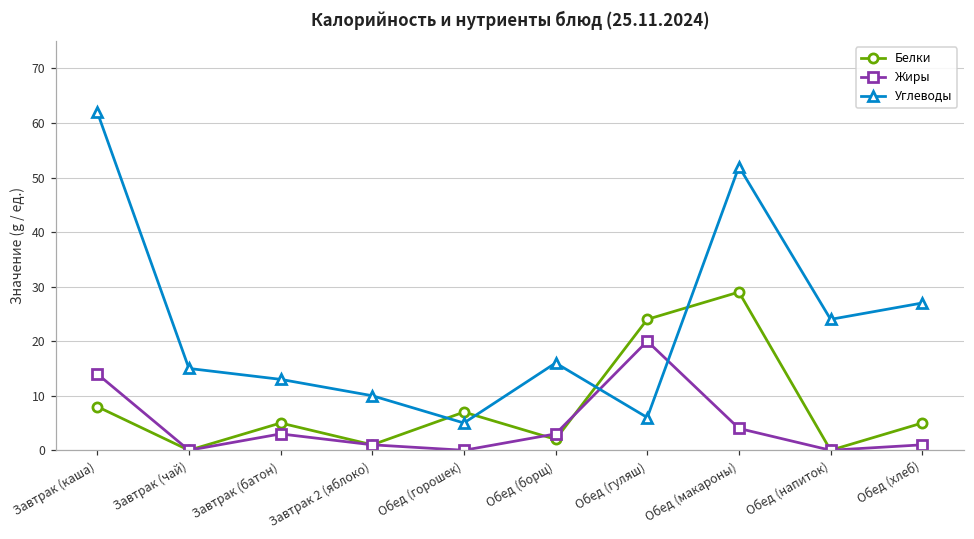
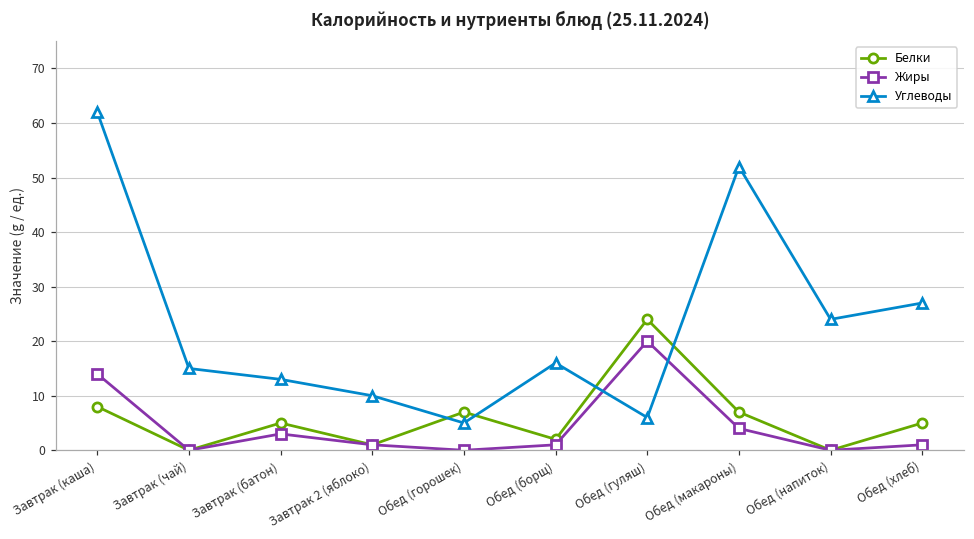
  {
    "Белки": {
      "Завтрак (каша)": 8,
      "Завтрак (батон)": 5,
      "Обед (горошек)": 7,
      "Обед (борщ)": 2,
      "Обед (гуляш)": 24,
-     "Обед (макароны)": 29,
+     "Обед (макароны)": 7,
      "Обед (хлеб)": 5
    },
    "Жиры": {
      "Завтрак (каша)": 14,
      "Завтрак (батон)": 3,
      "Обед (горошек)": 0,
-     "Обед (борщ)": 3,
+     "Обед (борщ)": 1,
      "Обед (гуляш)": 20,
      "Обед (макароны)": 4,
      "Обед (хлеб)": 1
    },
    "Углеводы": {
      "Завтрак (каша)": 62,
      "Завтрак (чай)": 15,
      "Завтрак (батон)": 13,
      "Завтрак 2 (яблоко)": 10,
      "Обед (горошек)": 5,
      "Обед (борщ)": 16,
      "Обед (гуляш)": 6,
      "Обед (макароны)": 52,
      "Обед (напиток)": 24,
      "Обед (хлеб)": 27
    }
  }
